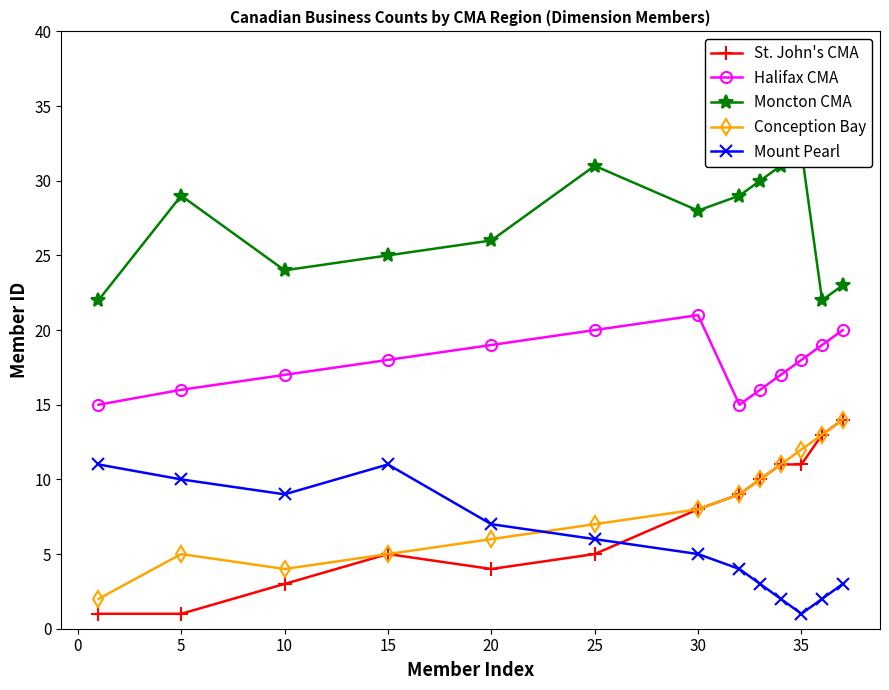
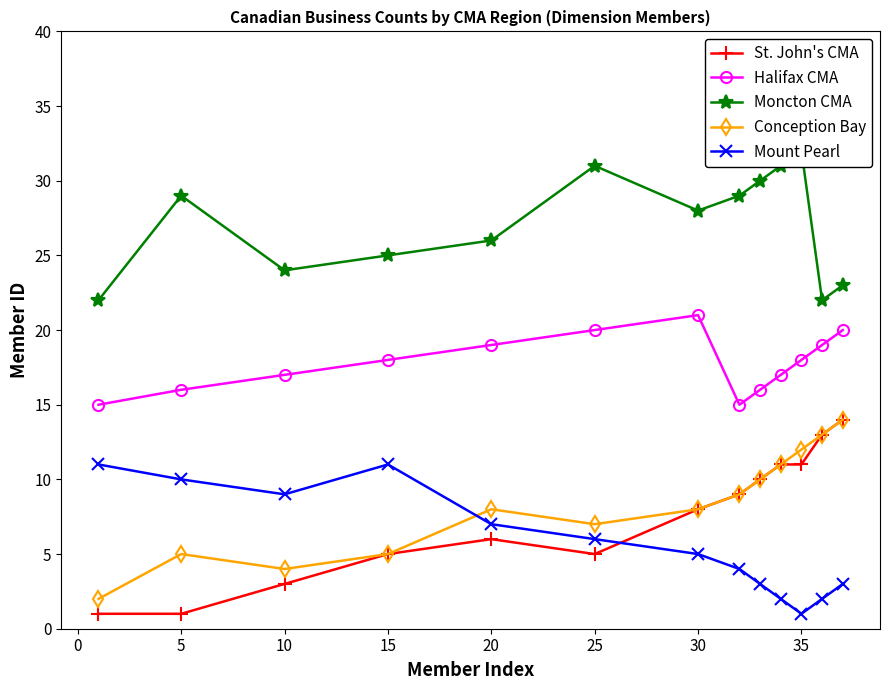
  {
    "St. John's CMA": {
      "5": 1,
      "10": 3,
-     "20": 4,
+     "20": 6,
      "25": 5,
      "35": 11
    },
    "Halifax CMA": {
      "5": 16,
      "10": 17,
      "15": 18,
      "20": 19,
      "25": 20,
      "30": 21,
      "35": 18
    },
    "Moncton CMA": {
      "5": 29,
      "10": 24,
      "15": 25,
      "20": 26,
      "25": 31,
      "30": 28
    },
    "Conception Bay": {
      "5": 5,
      "10": 4,
-     "20": 6,
+     "20": 8,
      "25": 7,
      "35": 12
    },
    "Mount Pearl": {
      "5": 10,
      "10": 9,
      "15": 11,
      "20": 7,
      "25": 6,
      "30": 5,
      "35": 1
    }
  }
